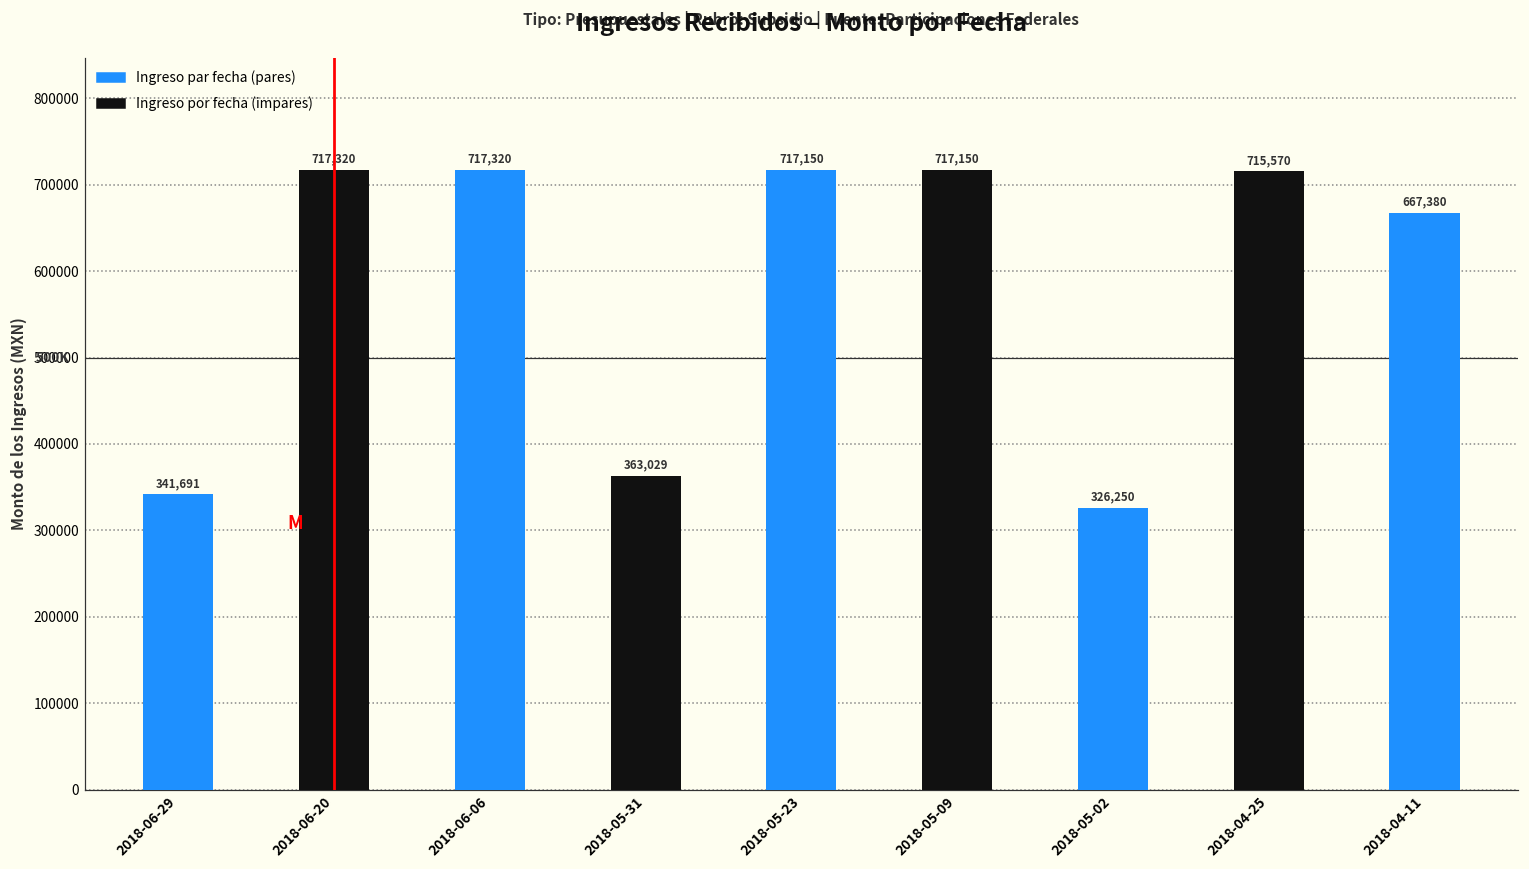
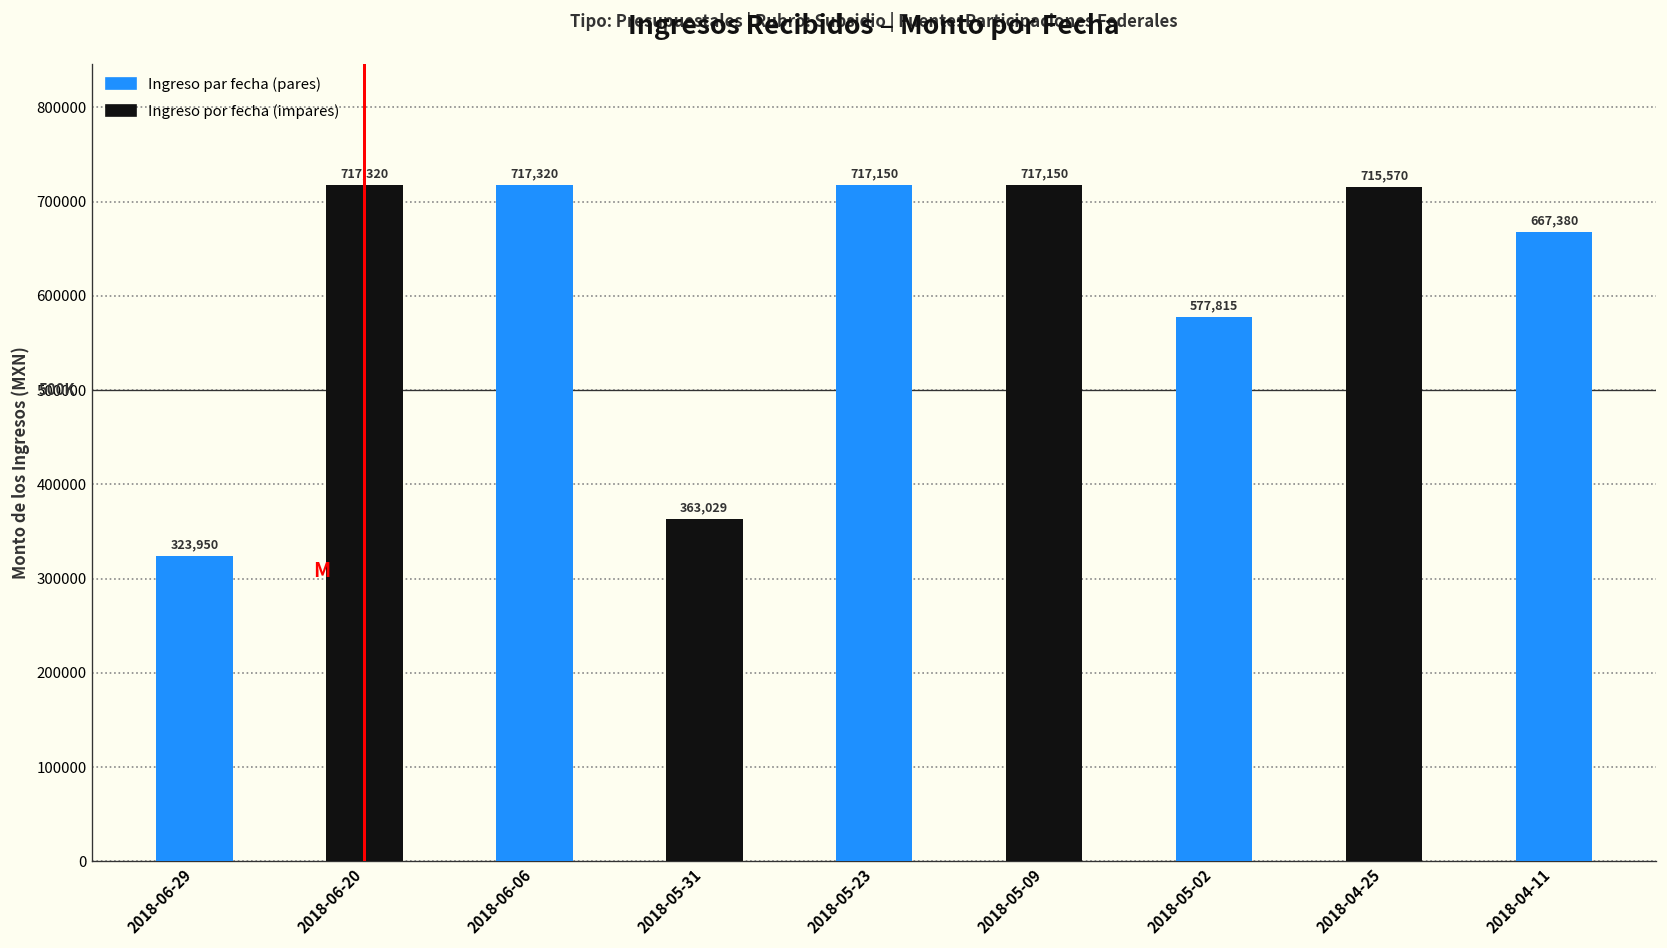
  {
-   "2018-06-29": "341,691",
+   "2018-06-29": "323,950",
    "2018-06-20": "717,320",
    "2018-06-06": "717,320",
    "2018-05-31": "363,029",
    "2018-05-23": "717,150",
    "2018-05-09": "717,150",
-   "2018-05-02": "326,250",
+   "2018-05-02": "577,815",
    "2018-04-25": "715,570",
    "2018-04-11": "667,380"
  }
